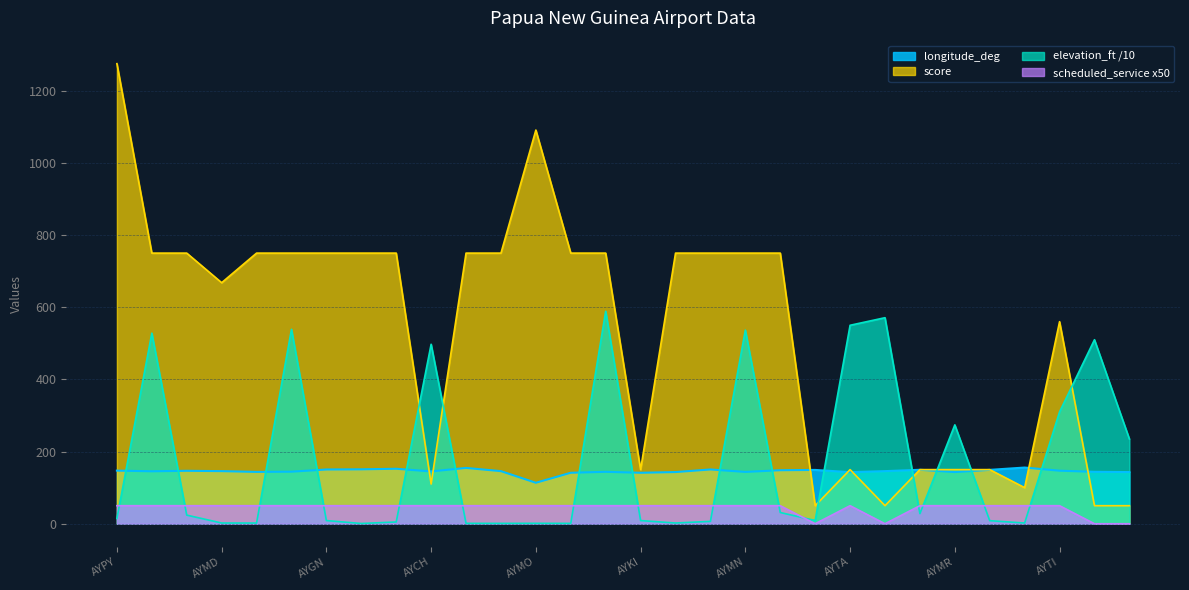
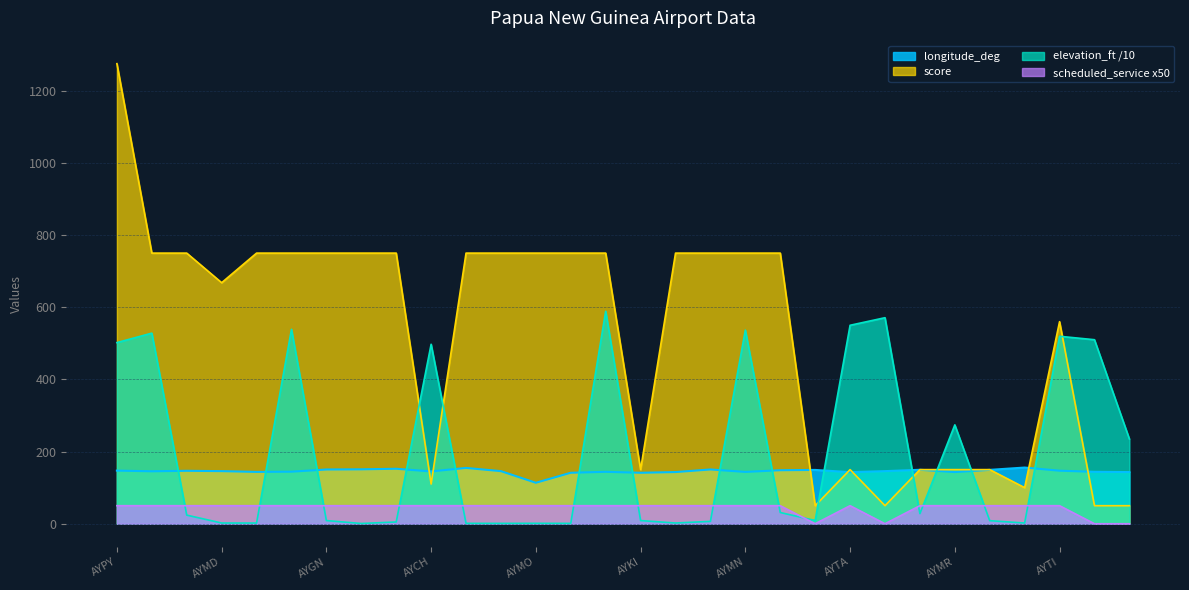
  {
    "longitude_deg": {
      "AYPY": 150,
      "AYMD": 150,
      "AYGN": 150,
      "AYCH": 140,
      "AYMO": 110,
      "AYKI": 140,
      "AYMN": 140,
      "AYTA": 140,
      "AYTI": 150
    },
    "score": {
      "AYPY": 1280,
      "AYMD": 670,
      "AYGN": 750,
      "AYCH": 110,
-     "AYMO": 1090,
+     "AYMO": 750,
      "AYKI": 150,
      "AYMN": 750,
      "AYTA": 150,
      "AYTI": 560
    },
    "elevation_ft /10": {
-     "AYPY": 10,
+     "AYPY": 500,
      "AYMD": 0,
      "AYGN": 10,
      "AYCH": 500,
      "AYMO": 0,
      "AYKI": 10,
      "AYMN": 540,
      "AYTA": 550,
      "AYMR": 270,
-     "AYTI": 310
+     "AYTI": 520
    },
    "scheduled_service x50": {
      "AYPY": 50,
      "AYMD": 50,
      "AYGN": 50,
      "AYCH": 50,
      "AYMO": 50,
      "AYKI": 50,
      "AYMN": 50,
      "AYTA": 50,
      "AYMR": 50,
      "AYTI": 50
    }
  }
